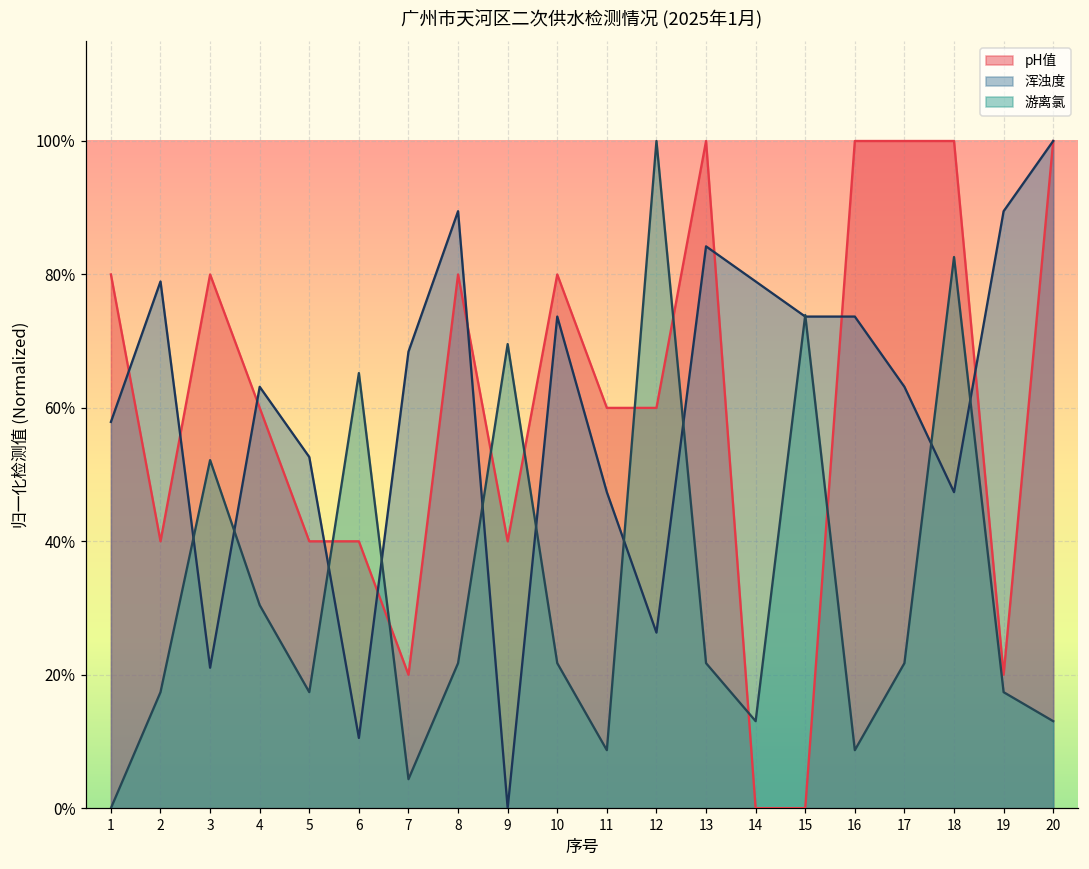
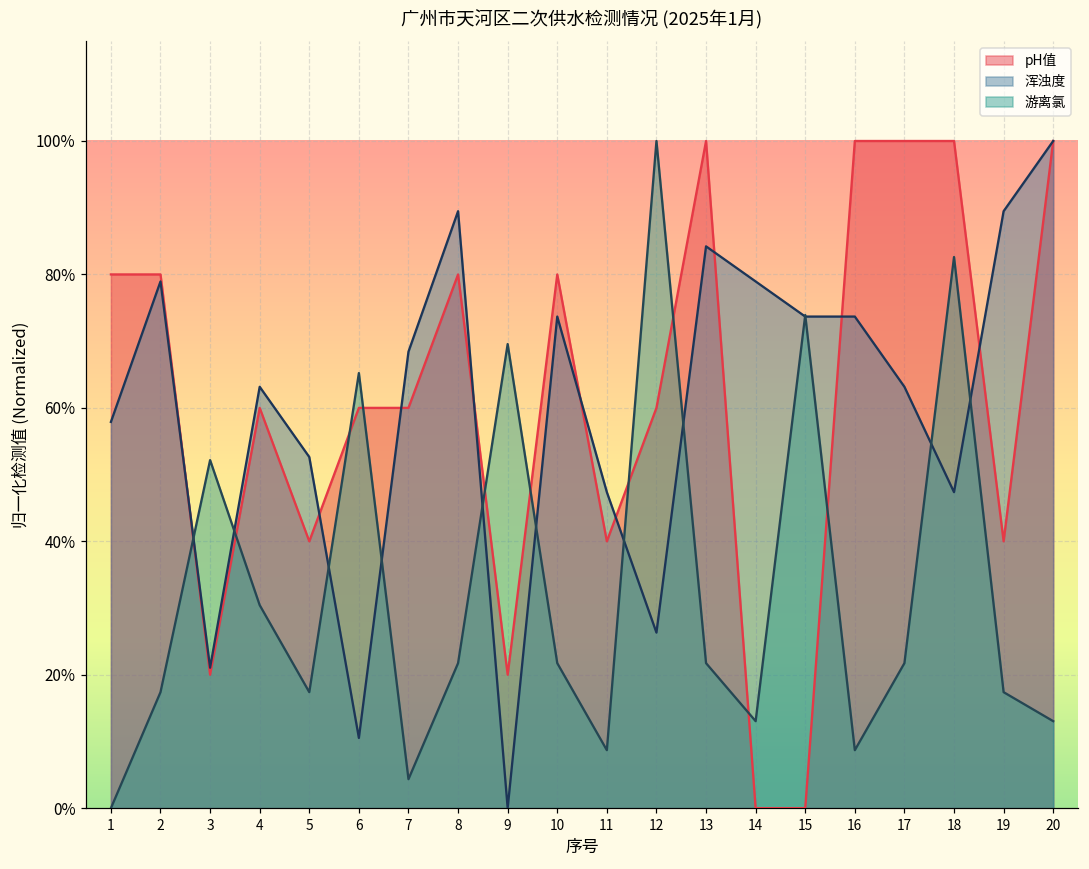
  {
    "pH值": {
      "1": "80%",
-     "2": "40%",
-     "3": "80%",
+     "2": "80%",
+     "3": "20%",
      "4": "60%",
      "5": "40%",
-     "6": "40%",
-     "7": "20%",
+     "6": "60%",
+     "7": "60%",
      "8": "80%",
-     "9": "40%",
+     "9": "20%",
      "10": "80%",
-     "11": "60%",
+     "11": "40%",
      "12": "60%",
      "13": "100%",
      "14": "0%",
      "15": "0%",
      "16": "100%",
      "17": "100%",
      "18": "100%",
-     "19": "20%"
+     "19": "40%"
    }
  }
